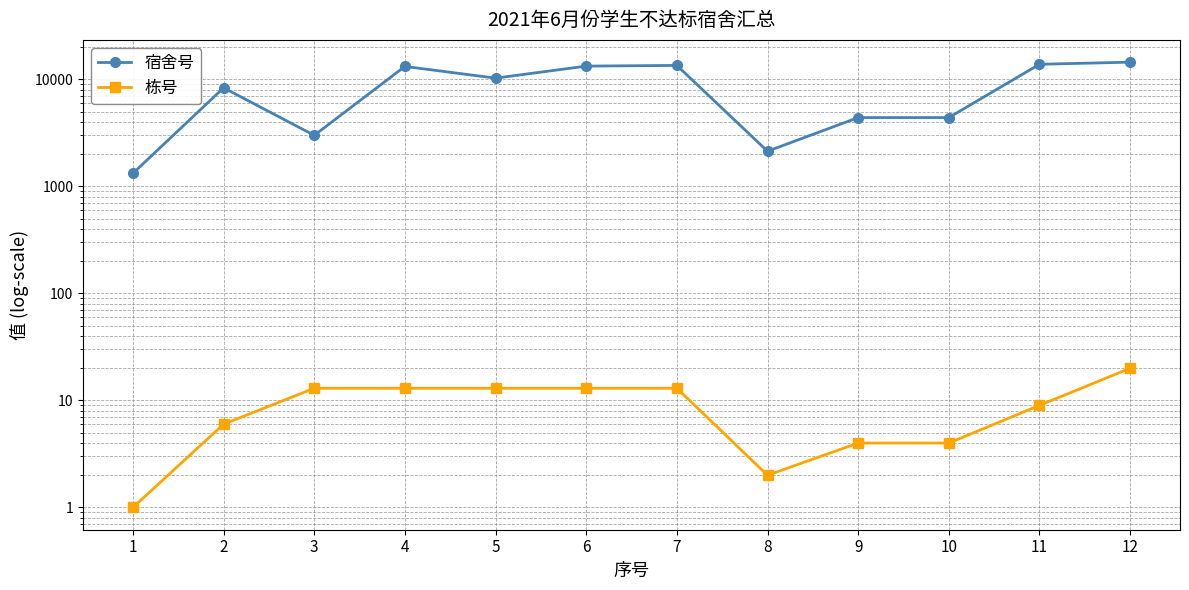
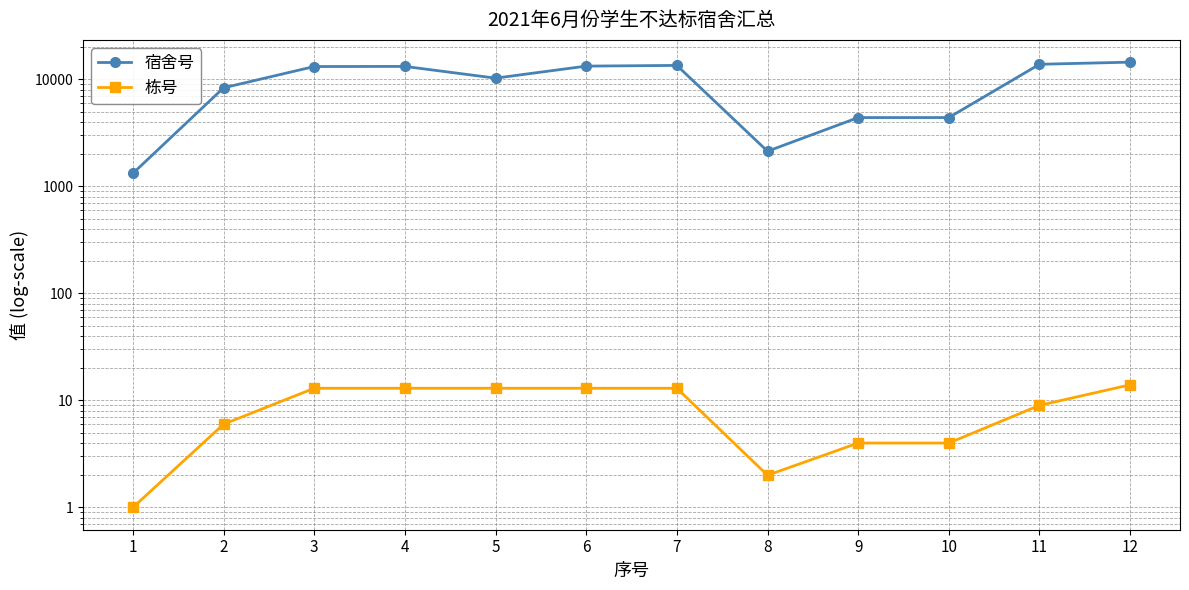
  {
    "宿舍号": {
      "1": 1300,
      "2": 8000,
-     "3": 3000,
+     "3": 13000,
      "4": 13000,
      "5": 10000,
      "6": 13000,
      "7": 14000,
      "8": 2100,
      "9": 4400,
      "10": 4400,
      "11": 14000,
      "12": 15000
    },
    "栋号": {
      "1": 1,
      "2": 6,
      "3": 13,
      "4": 13,
      "5": 13,
      "6": 13,
      "7": 13,
      "8": 2,
      "9": 4,
      "10": 4,
      "11": 9,
-     "12": 20
+     "12": 14
    }
  }
